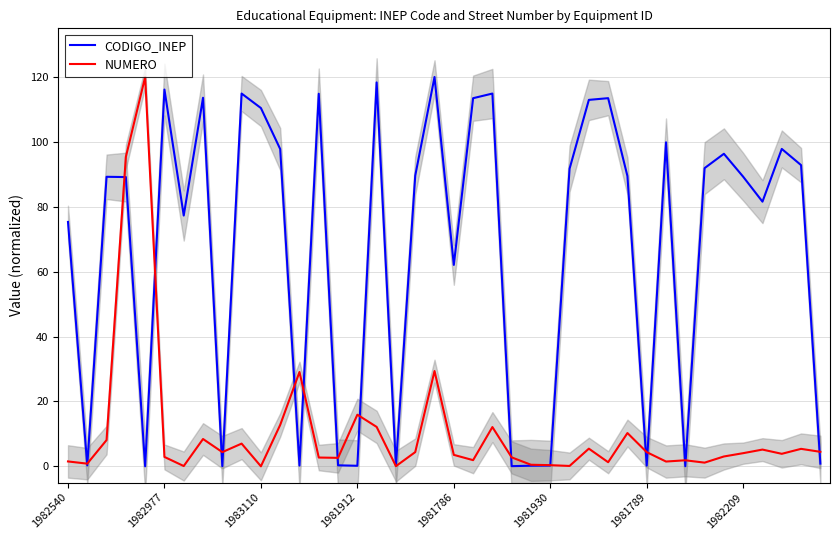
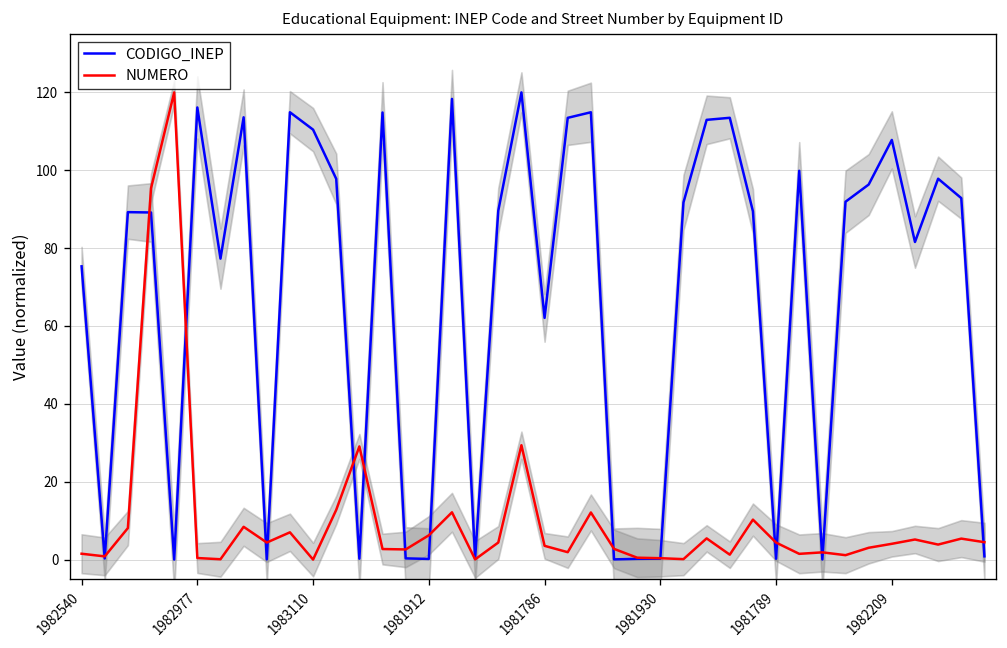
  {
    "CODIGO_INEP": {
      "1982540": 75,
      "1982977": 116,
      "1983110": 110,
      "1981912": 0,
      "1981786": 62,
      "1981789": 0,
-     "1982209": 89
+     "1982209": 108
    },
    "NUMERO": {
      "1982540": 2,
-     "1982977": 3,
+     "1982977": 0,
      "1983110": 0,
-     "1981912": 16,
+     "1981912": 6,
      "1981786": 4,
      "1981789": 4,
      "1982209": 4
    }
  }
